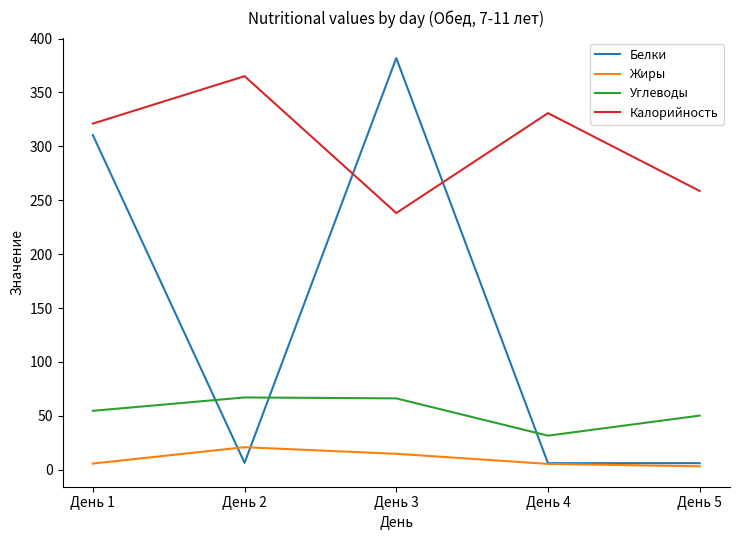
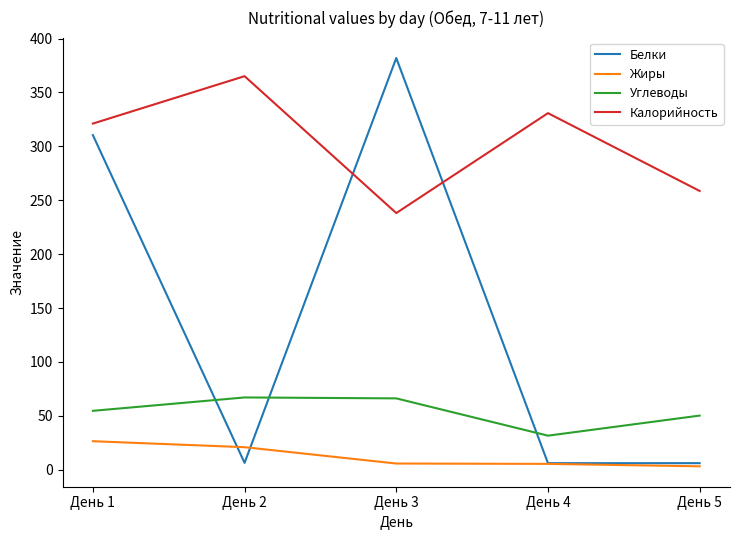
  {
    "Белки": {
      "День 1": 310,
      "День 2": 6,
      "День 3": 382,
      "День 5": 6
    },
    "Жиры": {
-     "День 1": 6,
+     "День 1": 26,
      "День 2": 21,
-     "День 3": 15,
+     "День 3": 6,
      "День 5": 3
    },
    "Углеводы": {
      "День 1": 55,
      "День 2": 67,
      "День 3": 66,
      "День 4": 32,
      "День 5": 50
    },
    "Калорийность": {
      "День 1": 321,
      "День 2": 365,
      "День 3": 238,
      "День 4": 331,
      "День 5": 259
    }
  }
